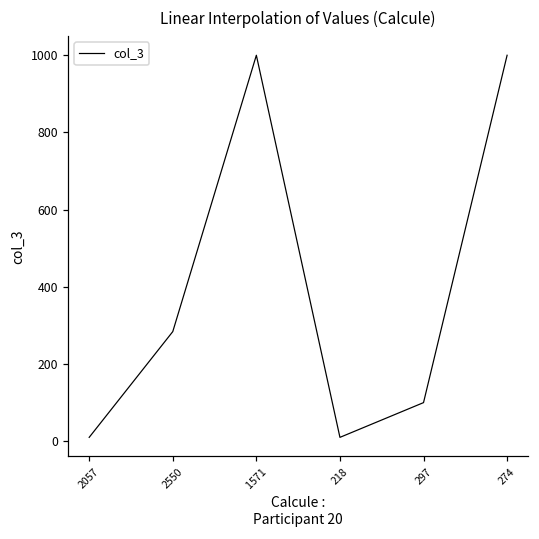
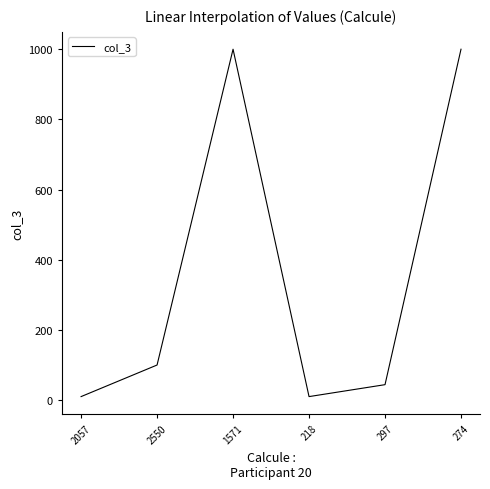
  {
    "2057": 10,
-   "2550": 280,
+   "2550": 100,
    "1571": 1000,
    "218": 10,
-   "297": 100,
+   "297": 40,
    "274": 1000
  }
